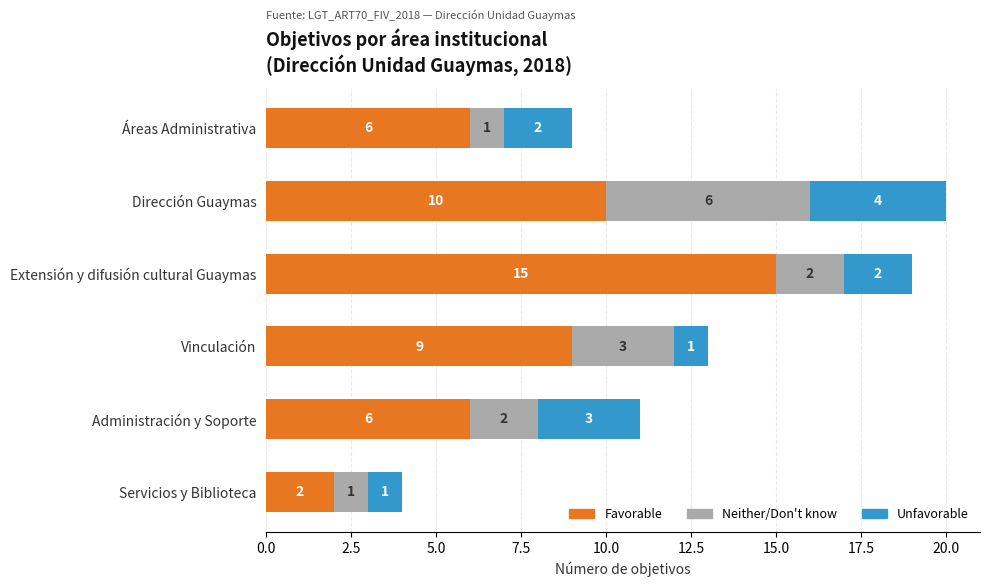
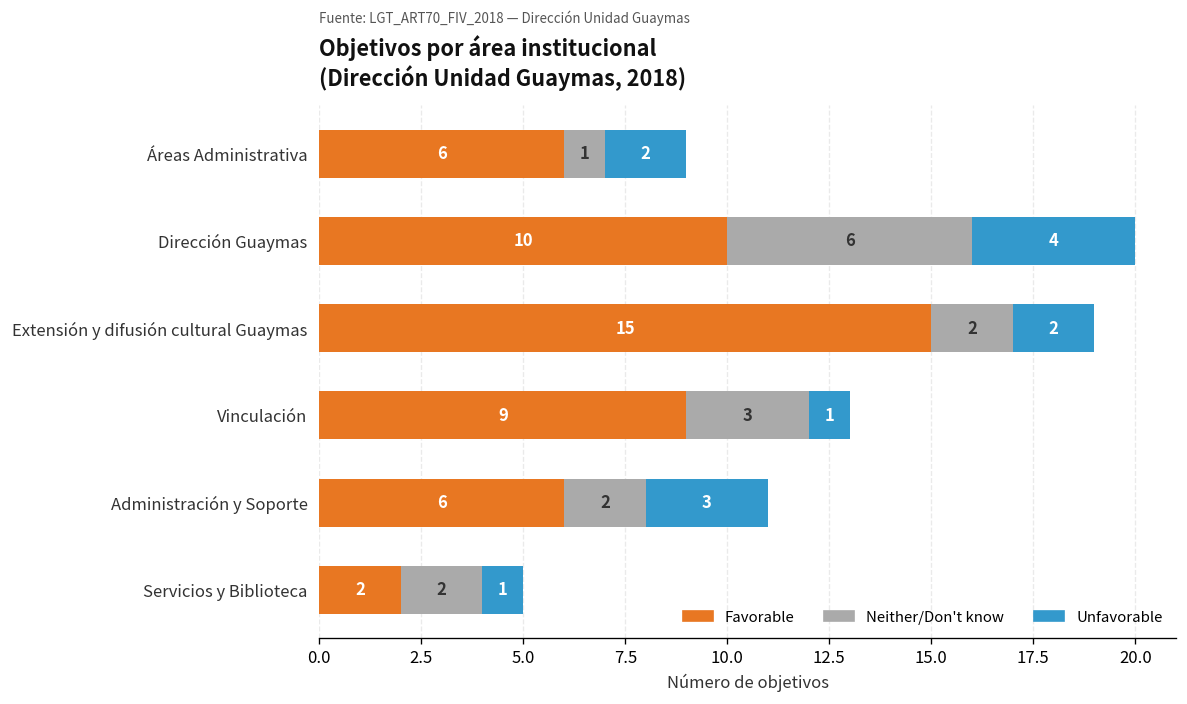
  {
    "Favorable": {
      "Áreas Administrativa": 6,
      "Dirección Guaymas": 10,
      "Extensión y difusión cultural Guaymas": 15,
      "Vinculación": 9,
      "Administración y Soporte": 6,
      "Servicios y Biblioteca": 2
    },
    "Neither/Don't know": {
      "Áreas Administrativa": 1,
      "Dirección Guaymas": 6,
      "Extensión y difusión cultural Guaymas": 2,
      "Vinculación": 3,
      "Administración y Soporte": 2,
-     "Servicios y Biblioteca": 1
+     "Servicios y Biblioteca": 2
    },
    "Unfavorable": {
      "Áreas Administrativa": 2,
      "Dirección Guaymas": 4,
      "Extensión y difusión cultural Guaymas": 2,
      "Vinculación": 1,
      "Administración y Soporte": 3,
      "Servicios y Biblioteca": 1
    }
  }
